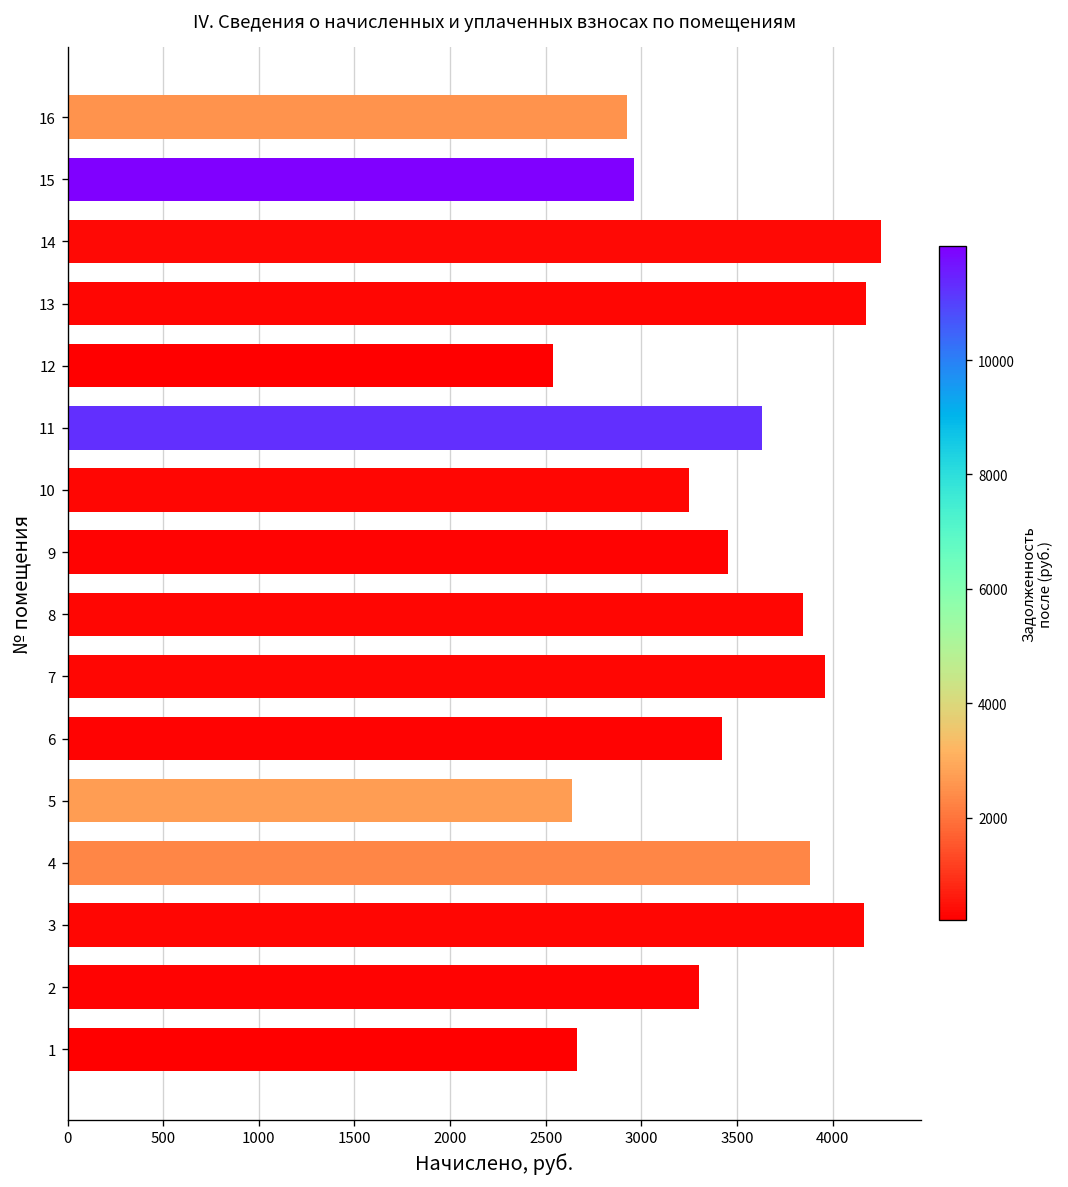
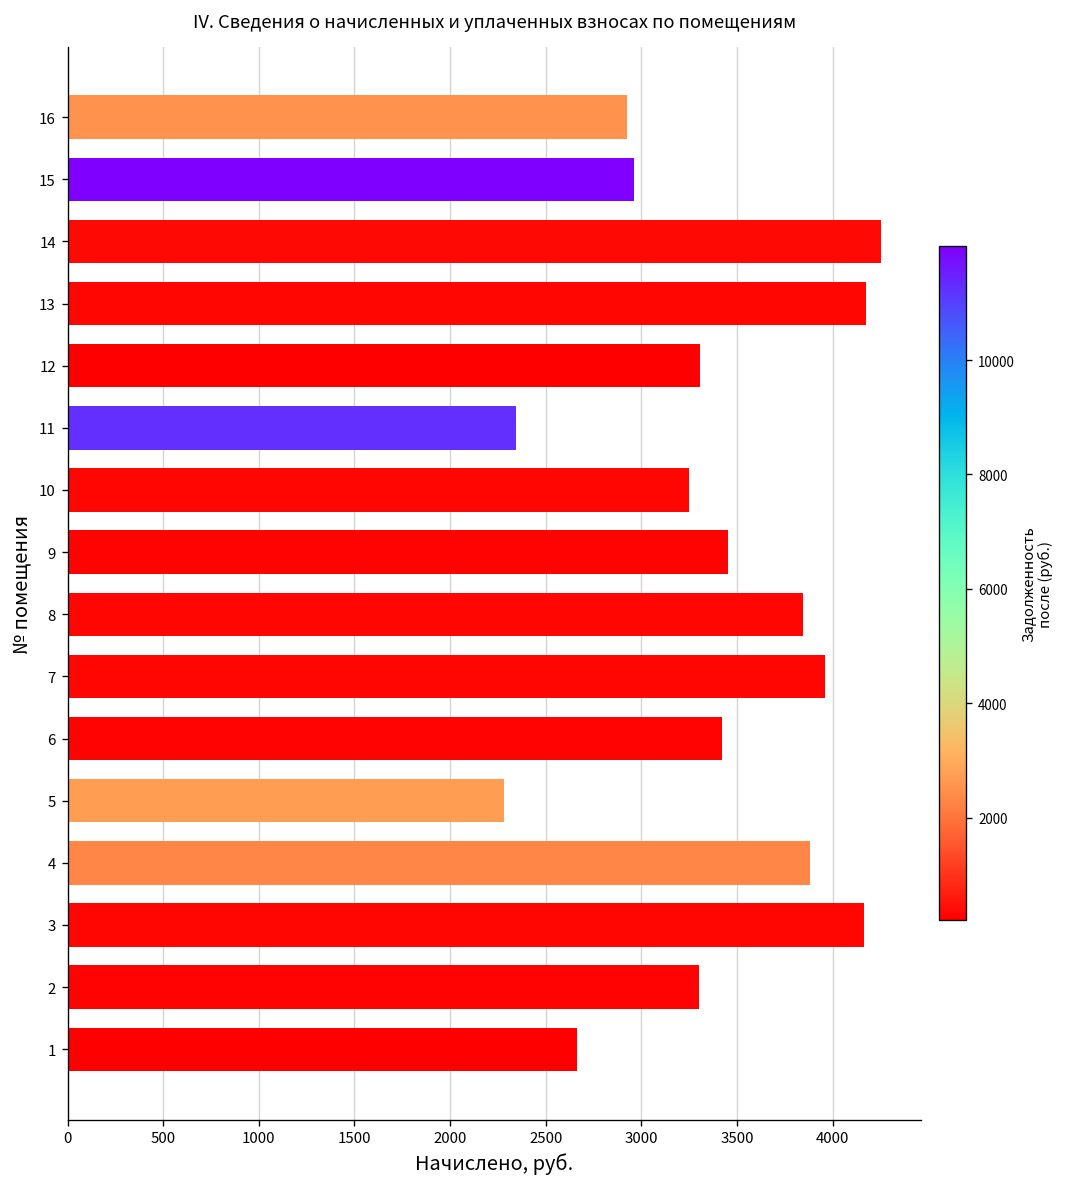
  {
    "16": 2930,
    "15": 2960,
    "14": 4250,
    "13": 4170,
-   "12": 2540,
-   "11": 3630,
+   "12": 3310,
+   "11": 2350,
    "10": 3250,
    "9": 3450,
    "8": 3840,
    "7": 3960,
    "6": 3420,
-   "5": 2640,
+   "5": 2280,
    "4": 3880,
    "3": 4160,
    "2": 3300,
    "1": 2660
  }
